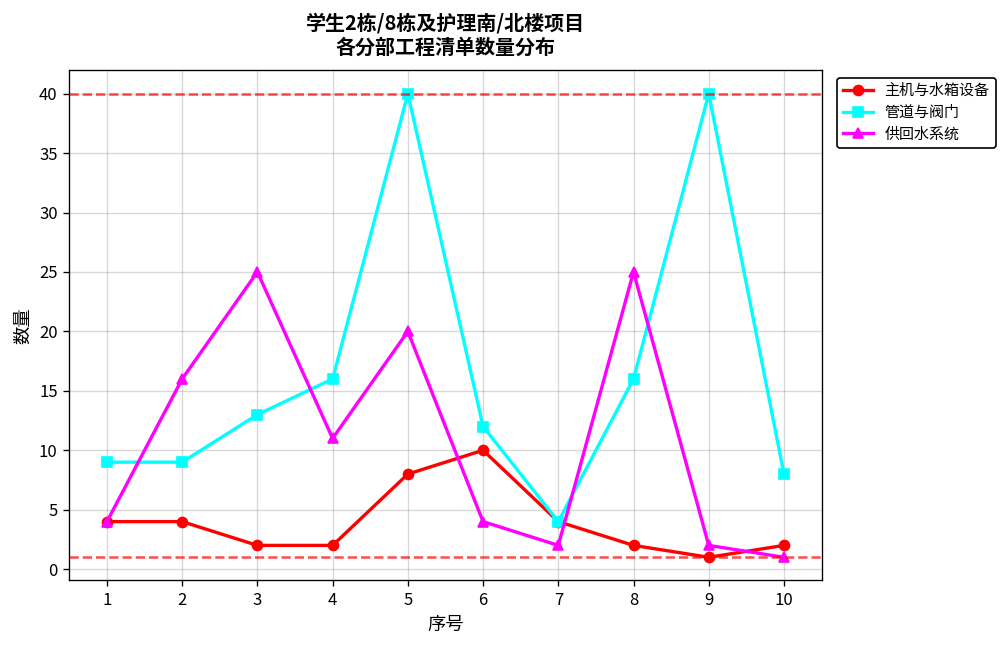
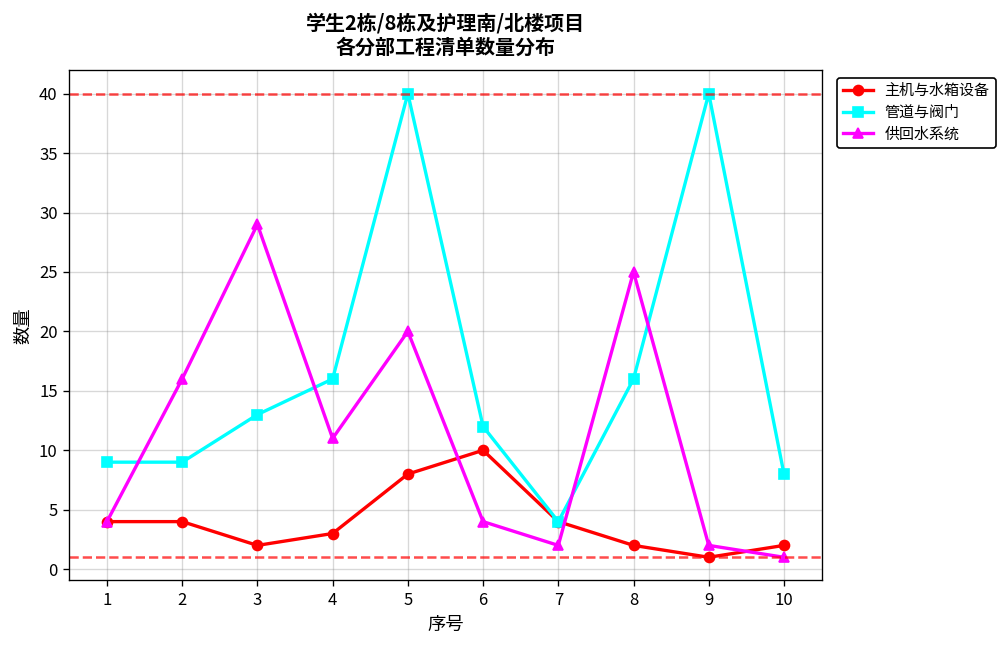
  {
    "主机与水箱设备": {
      "2": 4,
      "3": 2,
-     "4": 2,
+     "4": 3,
      "5": 8,
      "6": 10,
      "8": 2,
      "9": 1,
      "10": 2
    },
    "管道与阀门": {
      "1": 9,
      "2": 9,
      "3": 13,
      "4": 16,
      "5": 40,
      "6": 12,
      "8": 16,
      "9": 40,
      "10": 8
    },
    "供回水系统": {
      "2": 16,
-     "3": 25,
+     "3": 29,
      "4": 11,
      "5": 20,
      "6": 4,
      "7": 2,
      "8": 25,
      "9": 2,
      "10": 1
    }
  }
